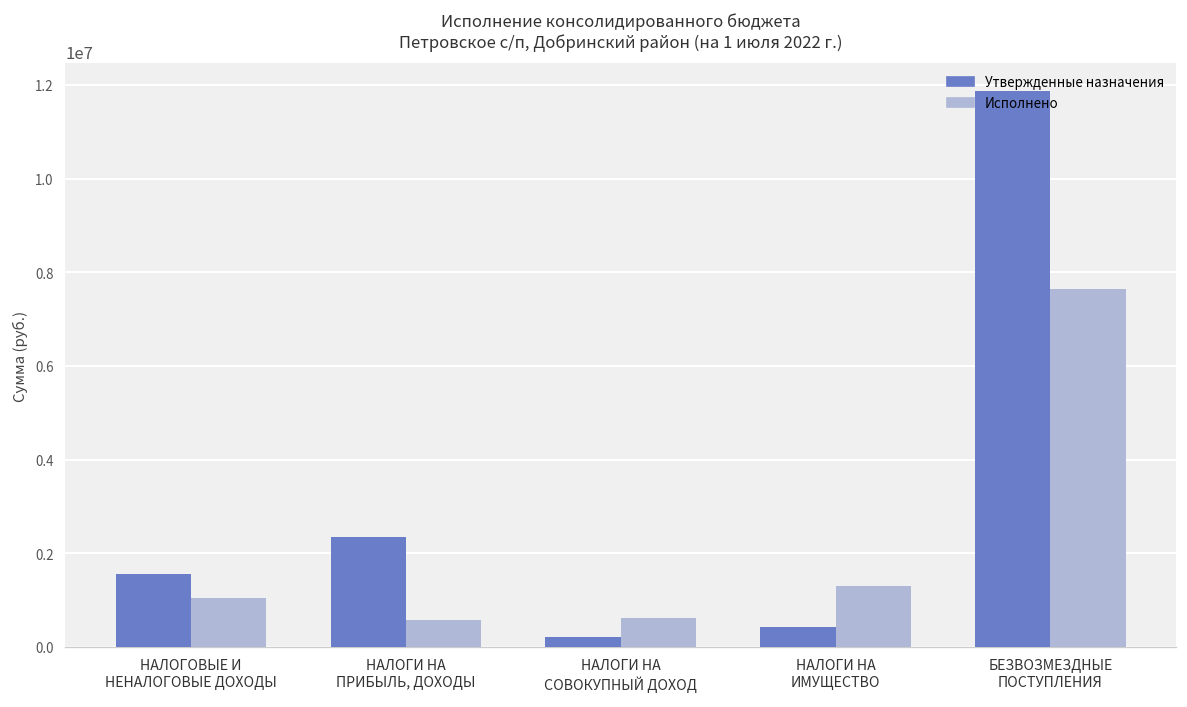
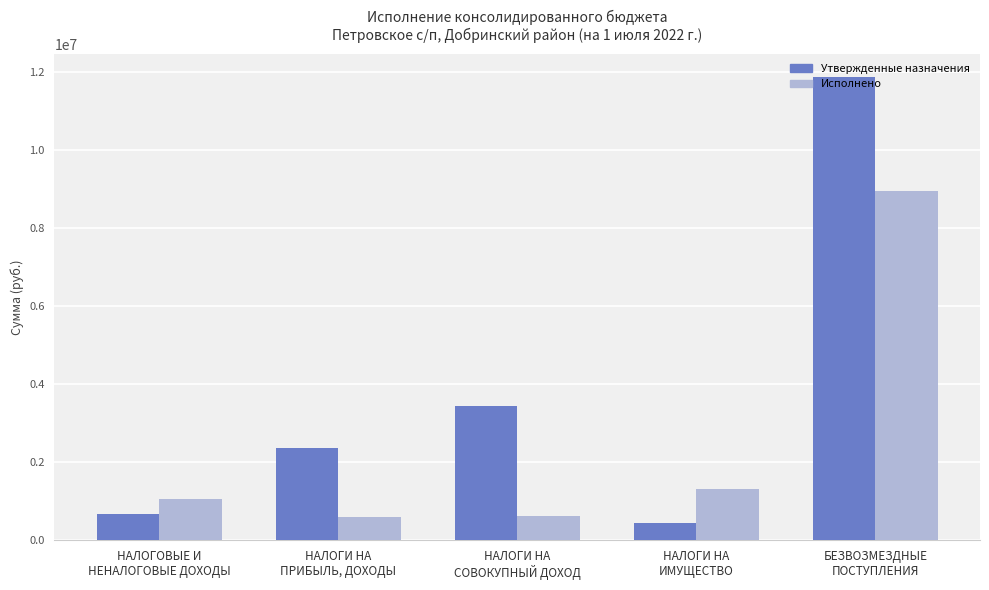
  {
    "Утвержденные назначения": {
-     "НАЛОГОВЫЕ И НЕНАЛОГОВЫЕ ДОХОДЫ": 1600000,
+     "НАЛОГОВЫЕ И НЕНАЛОГОВЫЕ ДОХОДЫ": 700000,
      "НАЛОГИ НА ПРИБЫЛЬ, ДОХОДЫ": 2400000,
-     "НАЛОГИ НА СОВОКУПНЫЙ ДОХОД": 200000,
+     "НАЛОГИ НА СОВОКУПНЫЙ ДОХОД": 3400000,
      "НАЛОГИ НА ИМУЩЕСТВО": 400000,
      "БЕЗВОЗМЕЗДНЫЕ ПОСТУПЛЕНИЯ": 11900000
    },
    "Исполнено": {
      "НАЛОГОВЫЕ И НЕНАЛОГОВЫЕ ДОХОДЫ": 1000000,
      "НАЛОГИ НА ПРИБЫЛЬ, ДОХОДЫ": 600000,
      "НАЛОГИ НА СОВОКУПНЫЙ ДОХОД": 600000,
      "НАЛОГИ НА ИМУЩЕСТВО": 1300000,
-     "БЕЗВОЗМЕЗДНЫЕ ПОСТУПЛЕНИЯ": 7600000
+     "БЕЗВОЗМЕЗДНЫЕ ПОСТУПЛЕНИЯ": 8900000
    }
  }
